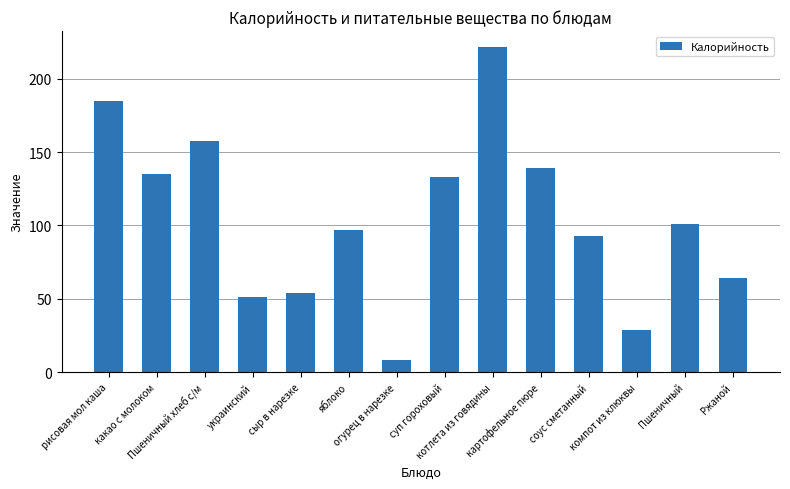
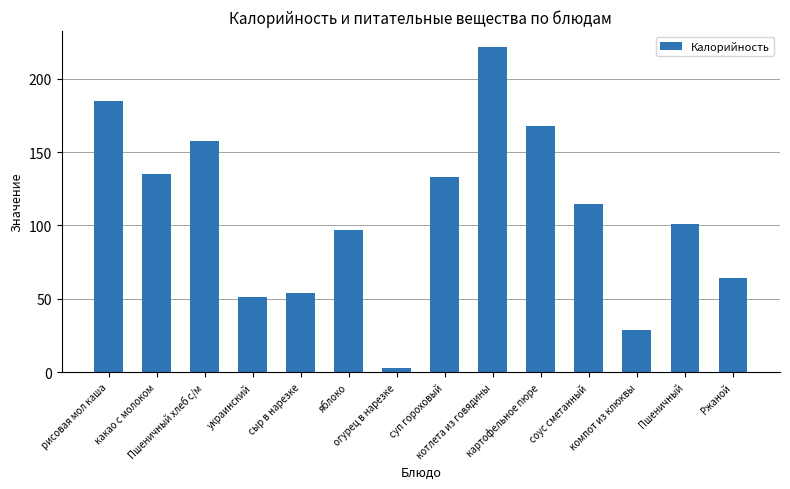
  {
    "рисовая мол каша": 185,
    "какао с молоком": 135,
    "Пшеничный хлеб с/м": 157,
    "украинский": 51,
    "сыр в нарезке": 54,
    "яблоко": 97,
-   "огурец в нарезке": 9,
+   "огурец в нарезке": 3,
    "суп гороховый": 133,
    "котлета из говядины": 221,
-   "картофельное пюре": 139,
-   "соус сметанный": 93,
+   "картофельное пюре": 168,
+   "соус сметанный": 115,
    "компот из клюквы": 29,
    "Пшеничный": 101,
    "Ржаной": 64
  }
